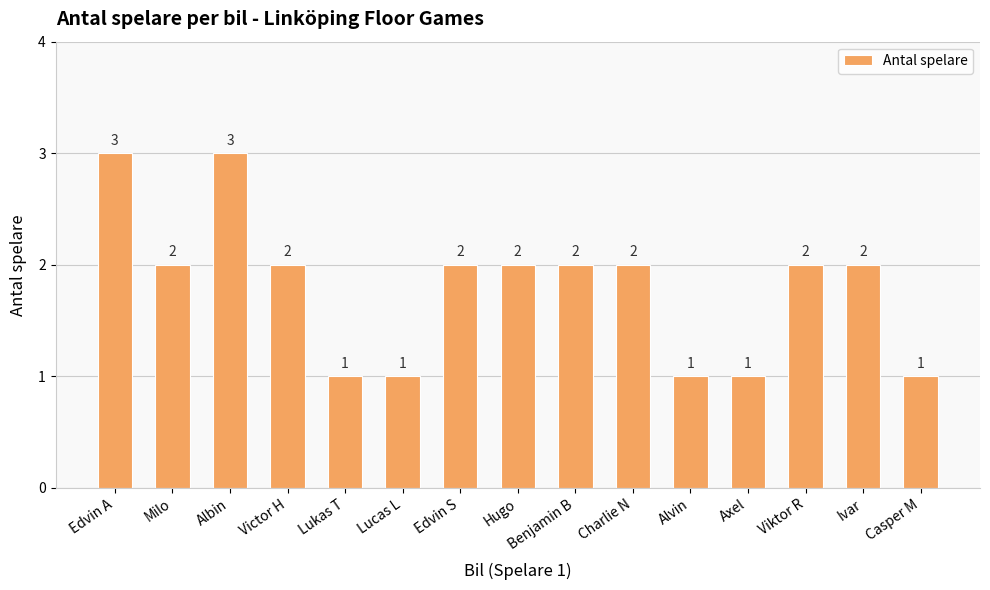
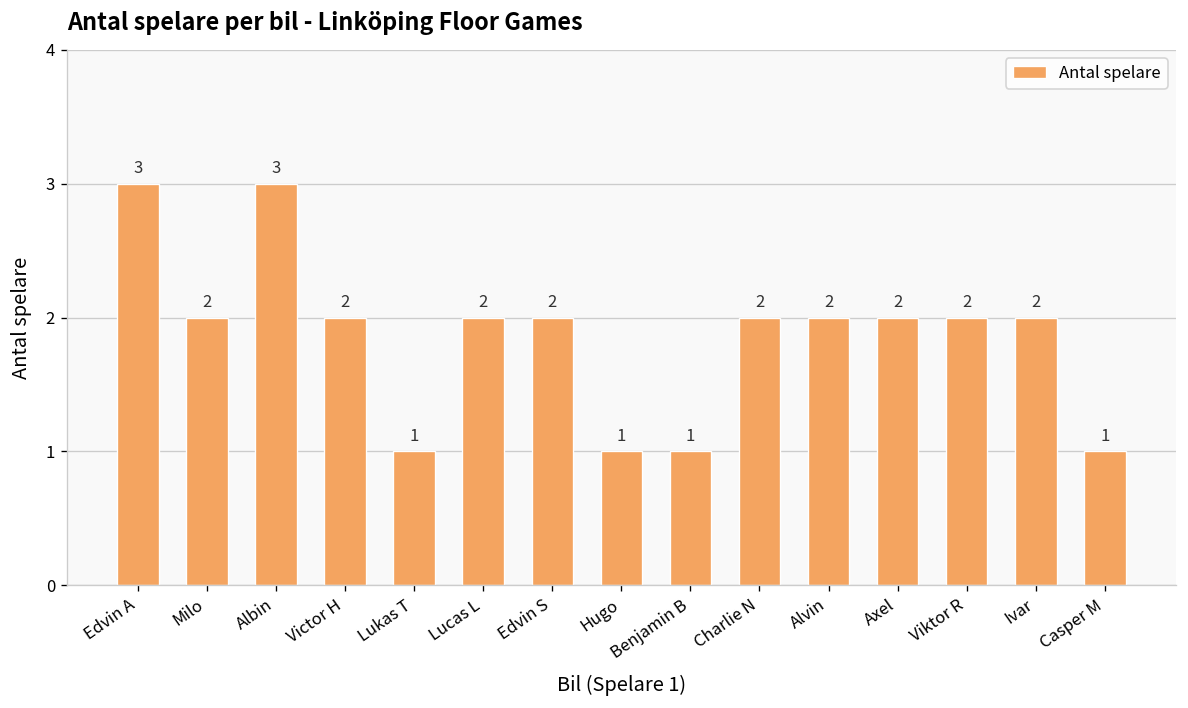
  {
    "Edvin A": 3,
    "Milo": 2,
    "Albin": 3,
    "Victor H": 2,
    "Lukas T": 1,
-   "Lucas L": 1,
+   "Lucas L": 2,
    "Edvin S": 2,
-   "Hugo": 2,
-   "Benjamin B": 2,
+   "Hugo": 1,
+   "Benjamin B": 1,
    "Charlie N": 2,
-   "Alvin": 1,
-   "Axel": 1,
+   "Alvin": 2,
+   "Axel": 2,
    "Viktor R": 2,
    "Ivar": 2,
    "Casper M": 1
  }
